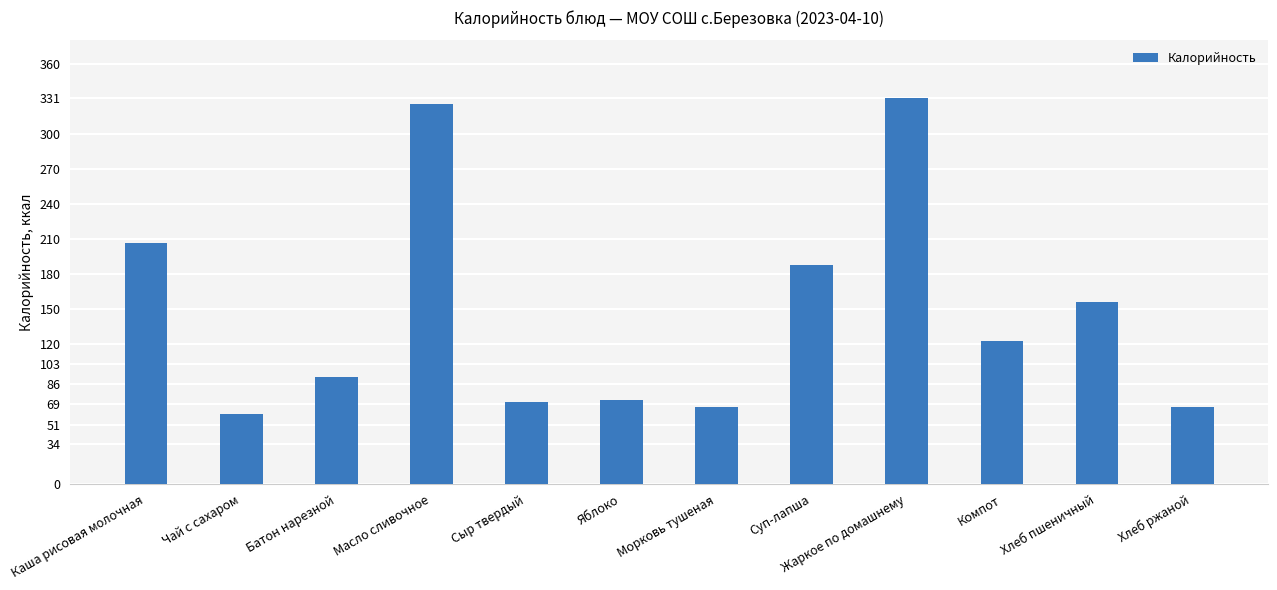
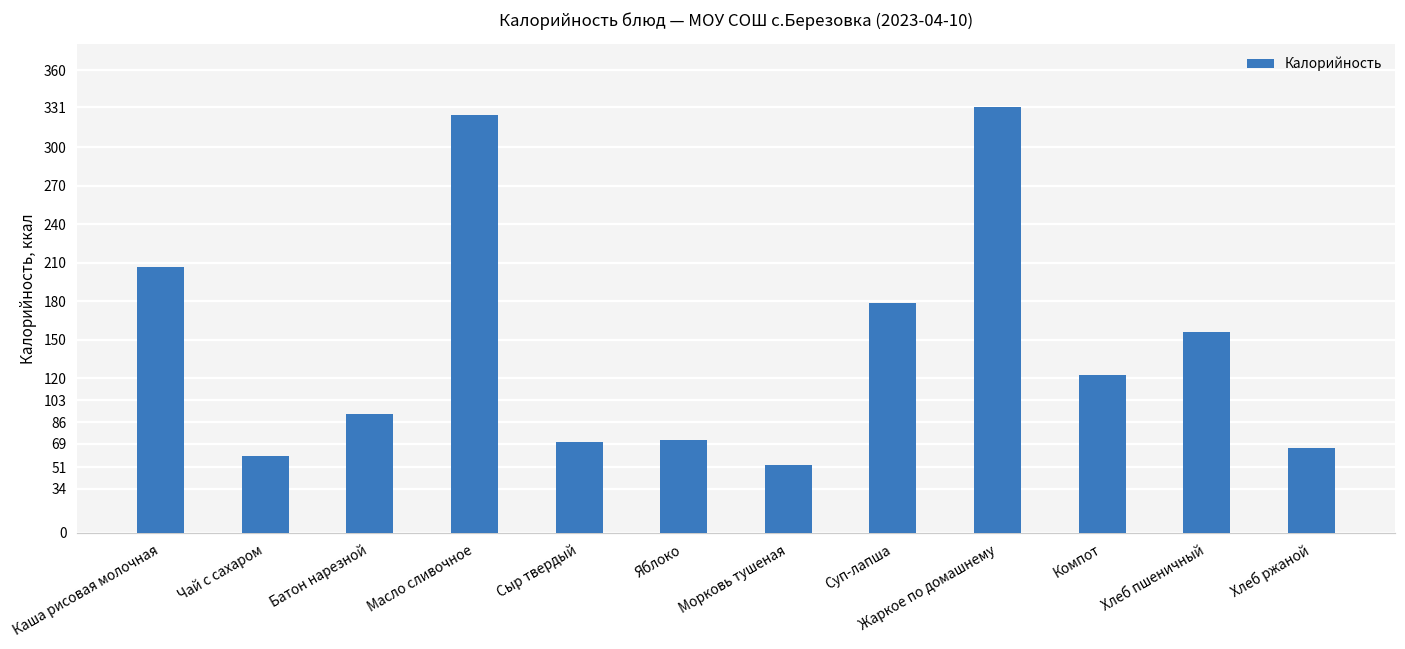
  {
    "Каша рисовая молочная": 206,
    "Чай с сахаром": 60,
    "Батон нарезной": 92,
    "Масло сливочное": 325,
    "Сыр твердый": 71,
    "Яблоко": 72,
-   "Морковь тушеная": 66,
-   "Суп-лапша": 187,
+   "Морковь тушеная": 53,
+   "Суп-лапша": 179,
    "Жаркое по домашнему": 331,
    "Компот": 123,
    "Хлеб пшеничный": 156,
    "Хлеб ржаной": 66
  }
